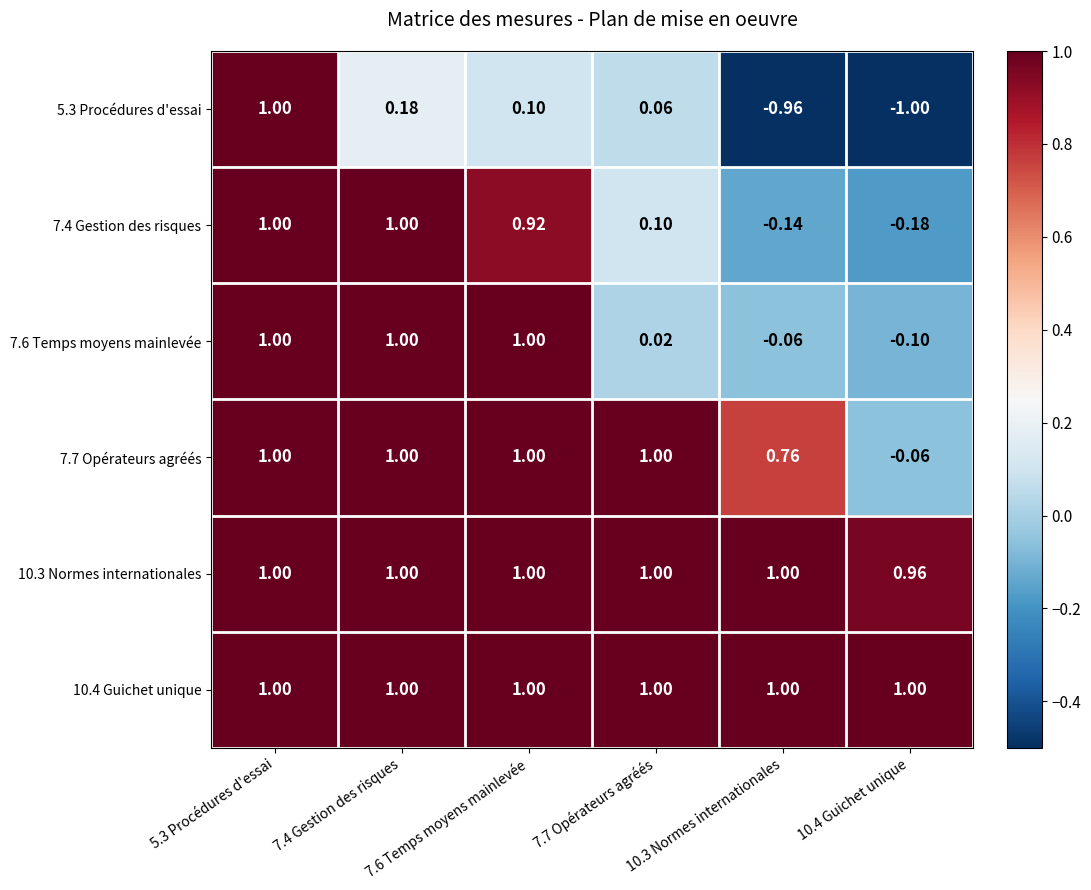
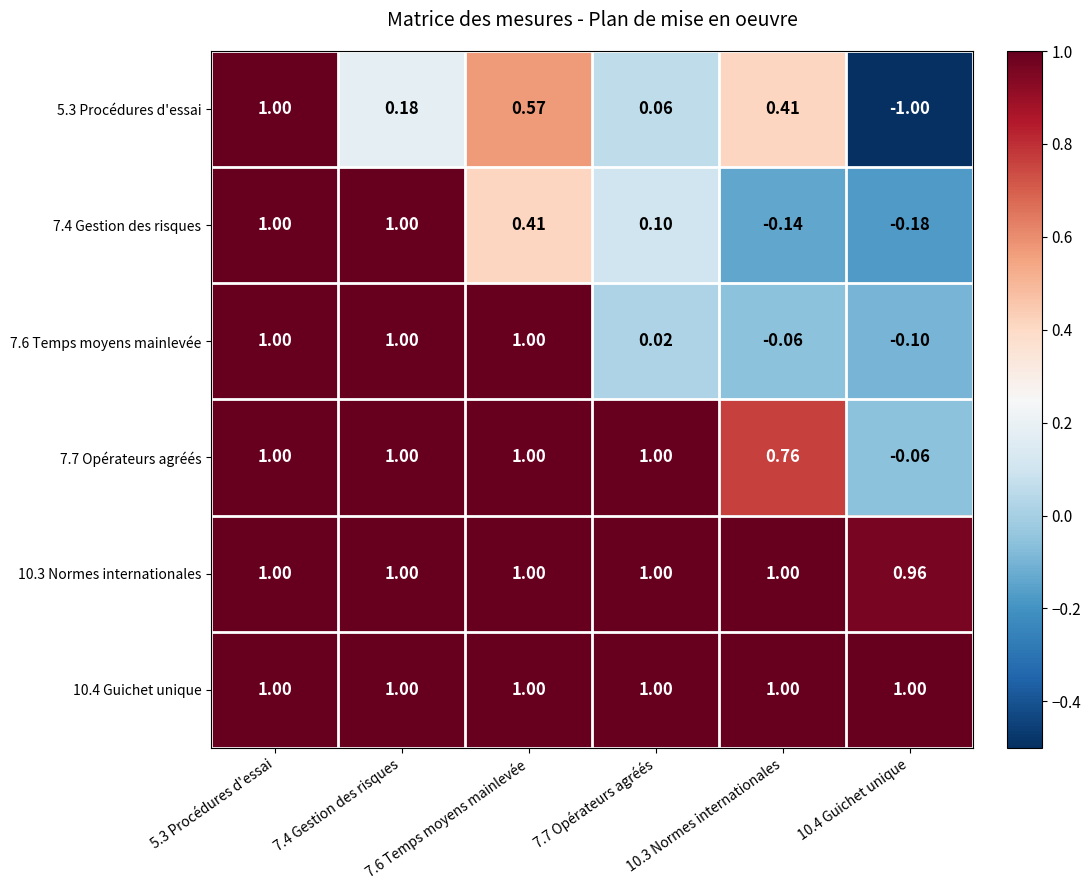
  {
    "5.3 Procédures d'essai": {
      "5.3 Procédures d'essai": 1.00,
      "7.4 Gestion des risques": 0.18,
-     "7.6 Temps moyens mainlevée": 0.10,
+     "7.6 Temps moyens mainlevée": 0.57,
      "7.7 Opérateurs agréés": 0.06,
-     "10.3 Normes internationales": -0.96,
+     "10.3 Normes internationales": 0.41,
      "10.4 Guichet unique": -1.00
    },
    "7.4 Gestion des risques": {
      "5.3 Procédures d'essai": 1.00,
      "7.4 Gestion des risques": 1.00,
-     "7.6 Temps moyens mainlevée": 0.92,
+     "7.6 Temps moyens mainlevée": 0.41,
      "7.7 Opérateurs agréés": 0.10,
      "10.3 Normes internationales": -0.14,
      "10.4 Guichet unique": -0.18
    },
    "7.6 Temps moyens mainlevée": {
      "5.3 Procédures d'essai": 1.00,
      "7.4 Gestion des risques": 1.00,
      "7.6 Temps moyens mainlevée": 1.00,
      "7.7 Opérateurs agréés": 0.02,
      "10.3 Normes internationales": -0.06,
      "10.4 Guichet unique": -0.10
    },
    "7.7 Opérateurs agréés": {
      "5.3 Procédures d'essai": 1.00,
      "7.4 Gestion des risques": 1.00,
      "7.6 Temps moyens mainlevée": 1.00,
      "7.7 Opérateurs agréés": 1.00,
      "10.3 Normes internationales": 0.76,
      "10.4 Guichet unique": -0.06
    },
    "10.3 Normes internationales": {
      "5.3 Procédures d'essai": 1.00,
      "7.4 Gestion des risques": 1.00,
      "7.6 Temps moyens mainlevée": 1.00,
      "7.7 Opérateurs agréés": 1.00,
      "10.3 Normes internationales": 1.00,
      "10.4 Guichet unique": 0.96
    },
    "10.4 Guichet unique": {
      "5.3 Procédures d'essai": 1.00,
      "7.4 Gestion des risques": 1.00,
      "7.6 Temps moyens mainlevée": 1.00,
      "7.7 Opérateurs agréés": 1.00,
      "10.3 Normes internationales": 1.00,
      "10.4 Guichet unique": 1.00
    }
  }
